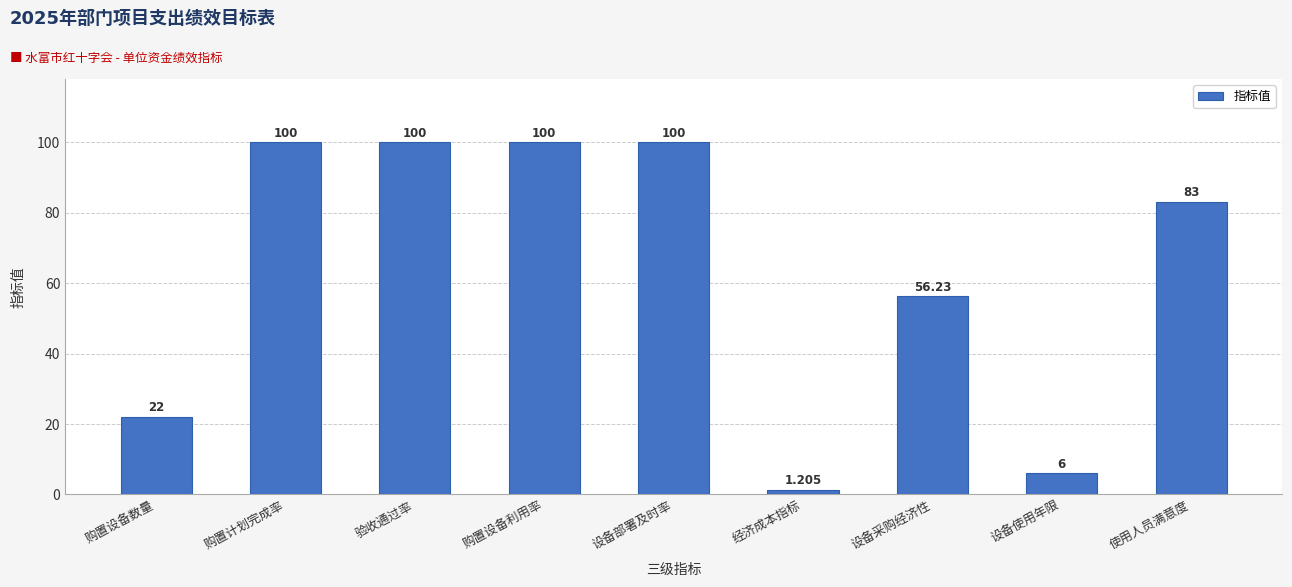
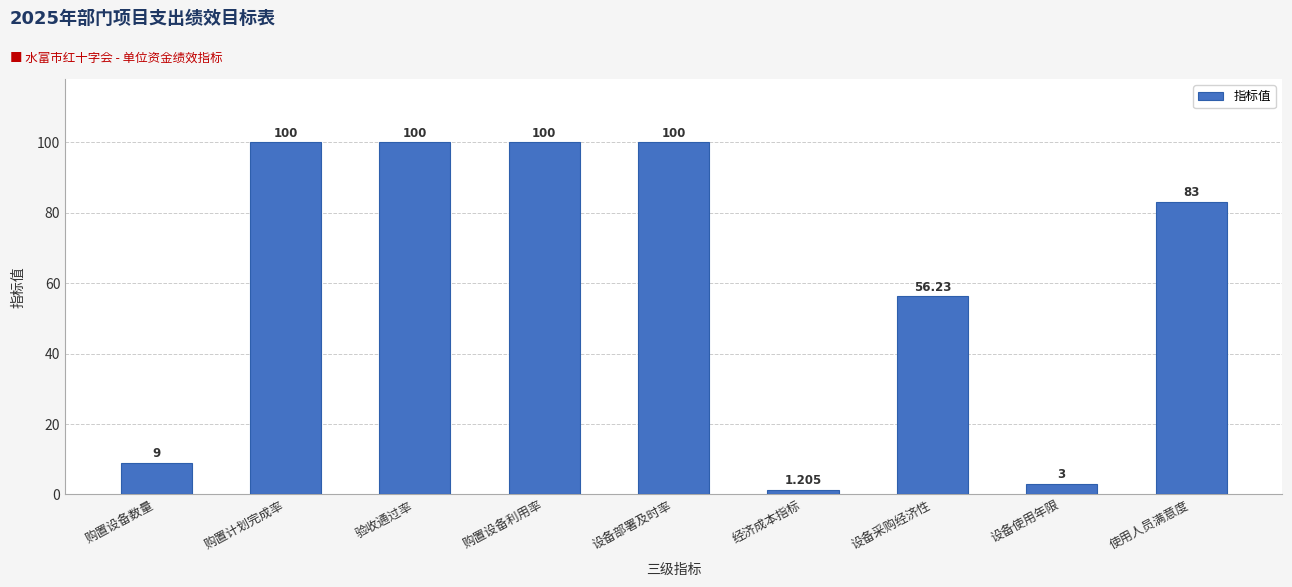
  {
-   "购置设备数量": 22,
+   "购置设备数量": 9,
    "购置计划完成率": 100,
    "验收通过率": 100,
    "购置设备利用率": 100,
    "设备部署及时率": 100,
    "经济成本指标": 1.205,
    "设备采购经济性": 56.23,
-   "设备使用年限": 6,
+   "设备使用年限": 3,
    "使用人员满意度": 83
  }
